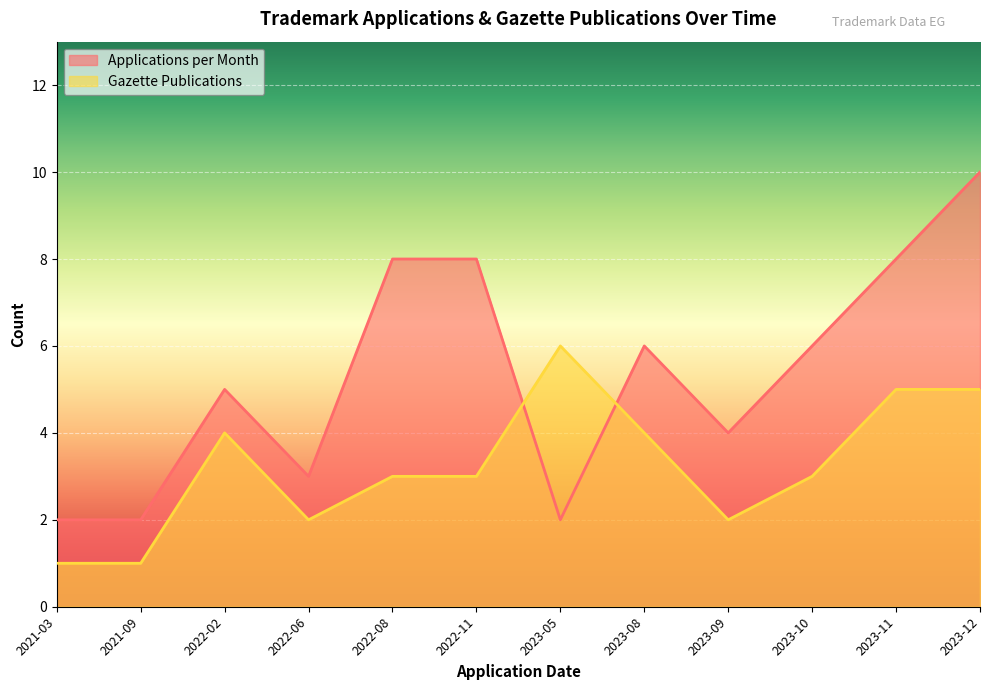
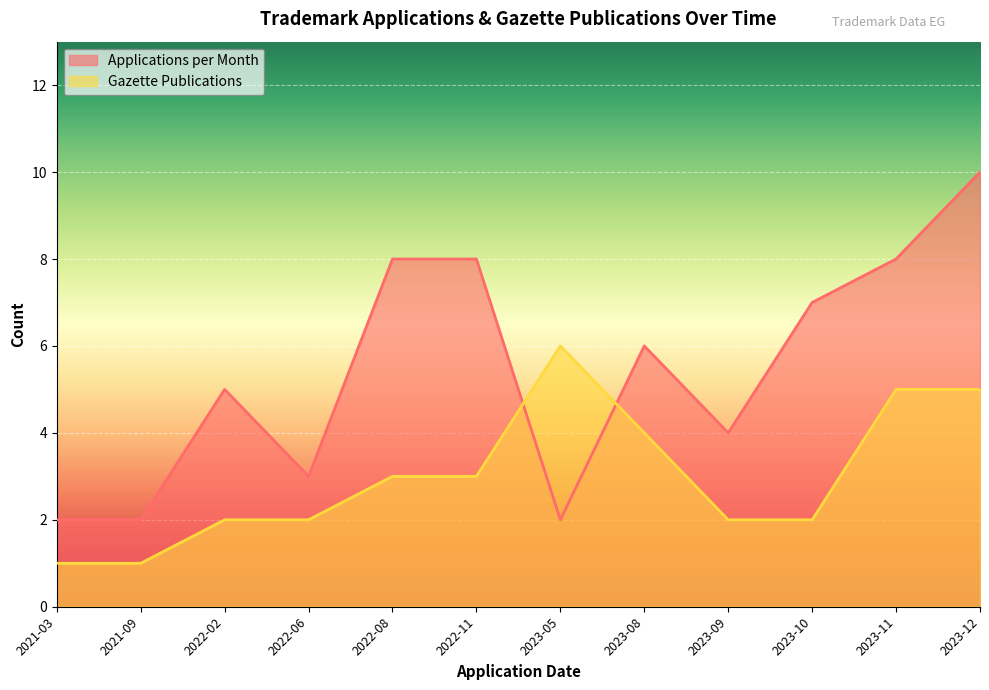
  {
    "Applications per Month": {
      "2021-03": 2,
      "2021-09": 2,
      "2022-02": 5,
      "2022-06": 3,
      "2022-08": 8,
      "2022-11": 8,
      "2023-05": 2,
      "2023-08": 6,
      "2023-09": 4,
-     "2023-10": 6,
+     "2023-10": 7,
      "2023-11": 8,
      "2023-12": 10
    },
    "Gazette Publications": {
      "2021-03": 1,
      "2021-09": 1,
-     "2022-02": 4,
+     "2022-02": 2,
      "2022-06": 2,
      "2022-08": 3,
      "2022-11": 3,
      "2023-05": 6,
      "2023-08": 4,
      "2023-09": 2,
-     "2023-10": 3,
+     "2023-10": 2,
      "2023-11": 5,
      "2023-12": 5
    }
  }
